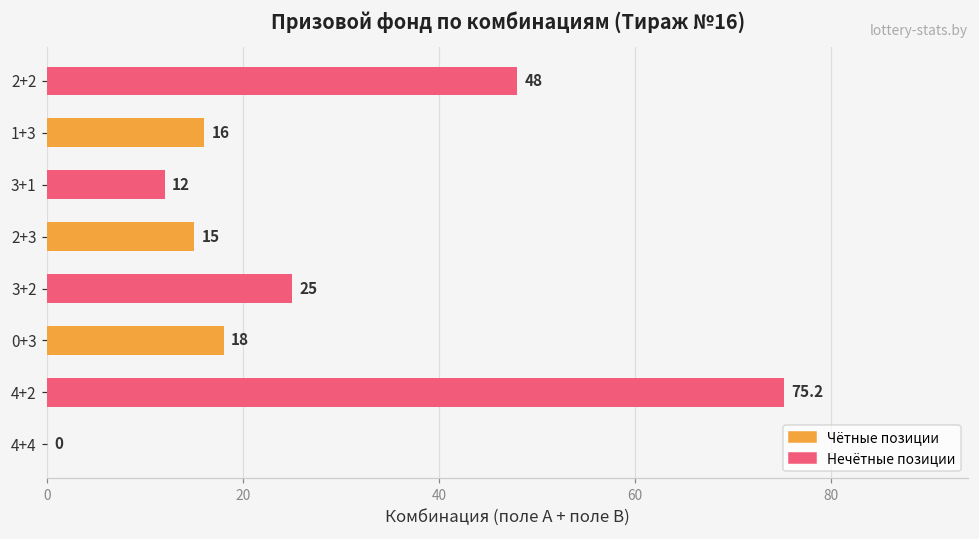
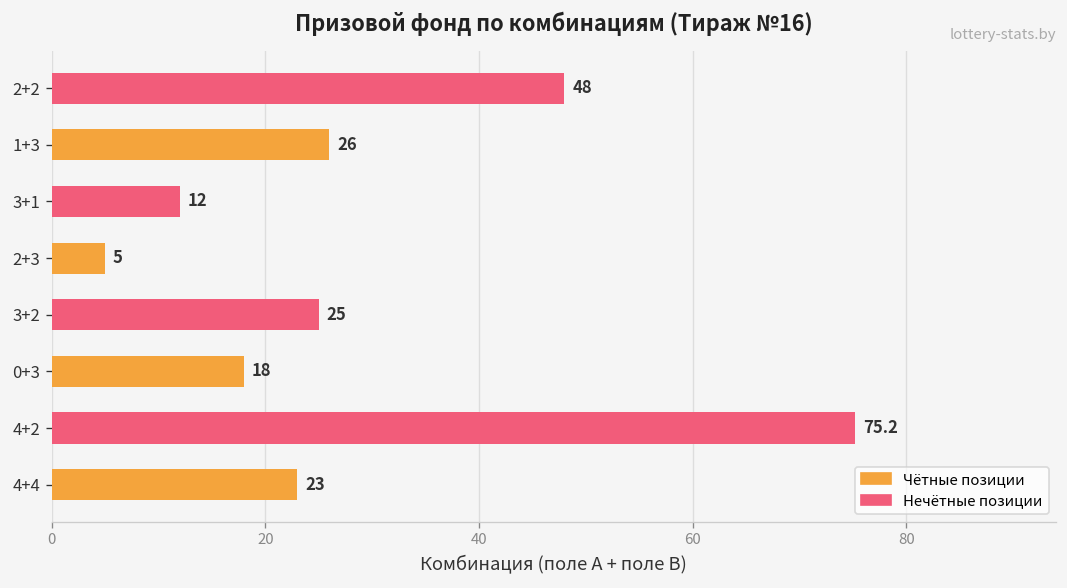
  {
    "2+2": 48,
-   "1+3": 16,
+   "1+3": 26,
    "3+1": 12,
-   "2+3": 15,
+   "2+3": 5,
    "3+2": 25,
    "0+3": 18,
    "4+2": 75.2,
-   "4+4": 0
+   "4+4": 23
  }
